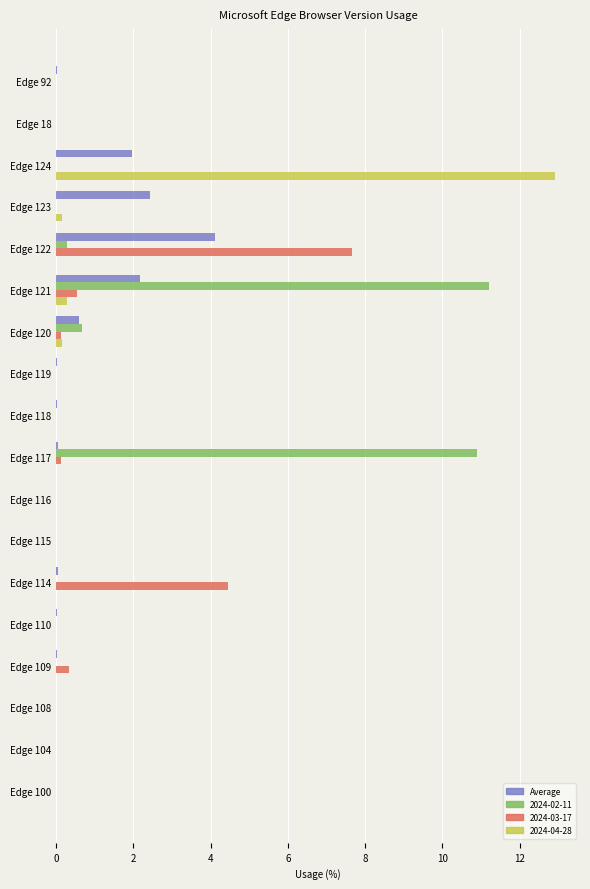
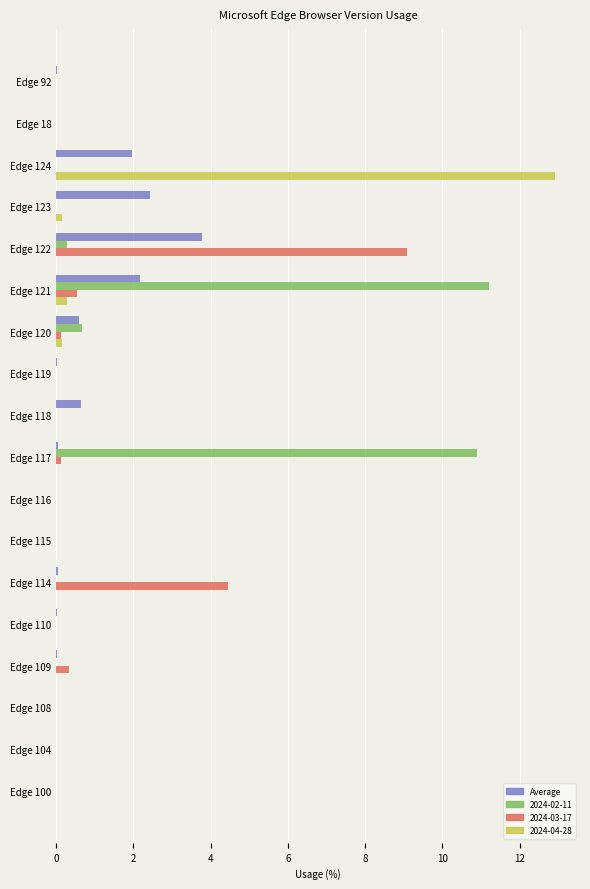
  {
    "Average": {
      "Edge 124": 2.0,
      "Edge 123": 2.4,
-     "Edge 122": 4.1,
+     "Edge 122": 3.8,
      "Edge 121": 2.2,
      "Edge 120": 0.6,
-     "Edge 118": 0.0
+     "Edge 118": 0.6
    },
    "2024-02-11": {
      "Edge 92": 0.0,
      "Edge 18": 0.0,
      "Edge 124": 0.0,
      "Edge 123": 0.0,
      "Edge 122": 0.3,
      "Edge 121": 11.2,
      "Edge 120": 0.7,
      "Edge 119": 0.0,
      "Edge 118": 0.0,
      "Edge 117": 10.9,
      "Edge 116": 0.0,
      "Edge 115": 0.0,
      "Edge 114": 0.0,
      "Edge 110": 0.0,
      "Edge 109": 0.0,
      "Edge 108": 0.0,
      "Edge 104": 0.0,
      "Edge 100": 0.0
    },
    "2024-03-17": {
      "Edge 92": 0.0,
      "Edge 18": 0.0,
      "Edge 124": 0.0,
      "Edge 123": 0.0,
-     "Edge 122": 7.7,
+     "Edge 122": 9.1,
      "Edge 121": 0.5,
      "Edge 120": 0.1,
      "Edge 119": 0.0,
      "Edge 118": 0.0,
      "Edge 117": 0.1,
      "Edge 116": 0.0,
      "Edge 115": 0.0,
      "Edge 114": 4.5,
      "Edge 110": 0.0,
      "Edge 109": 0.3,
      "Edge 108": 0.0,
      "Edge 104": 0.0,
      "Edge 100": 0.0
    },
    "2024-04-28": {
      "Edge 92": 0.0,
      "Edge 18": 0.0,
      "Edge 124": 12.9,
      "Edge 123": 0.2,
      "Edge 122": 0.0,
      "Edge 121": 0.3,
      "Edge 120": 0.2,
      "Edge 119": 0.0,
      "Edge 118": 0.0,
      "Edge 117": 0.0,
      "Edge 116": 0.0,
      "Edge 115": 0.0,
      "Edge 114": 0.0,
      "Edge 110": 0.0,
      "Edge 109": 0.0,
      "Edge 108": 0.0,
      "Edge 104": 0.0,
      "Edge 100": 0.0
    }
  }
